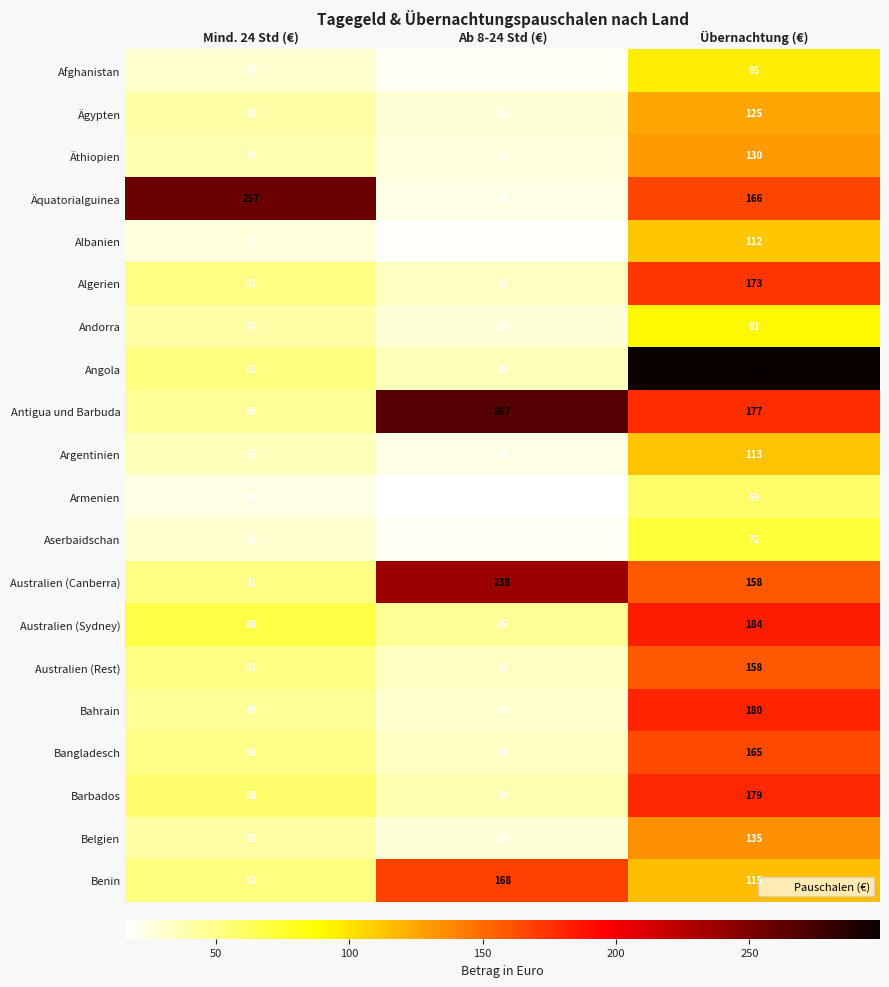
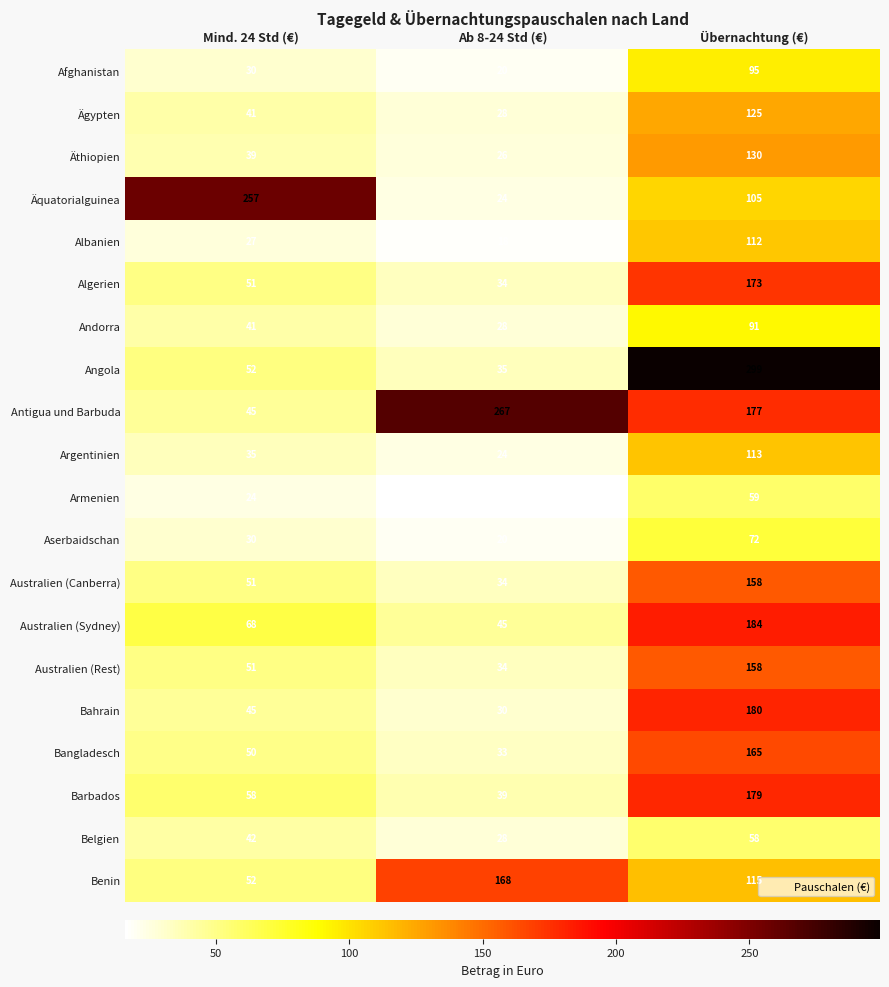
  {
    "Afghanistan": {
      "Mind. 24 Std (€)": 30,
      "Übernachtung (€)": 95
    },
    "Ägypten": {
      "Mind. 24 Std (€)": 41,
      "Übernachtung (€)": 125
    },
    "Äthiopien": {
      "Mind. 24 Std (€)": 39,
      "Übernachtung (€)": 130
    },
    "Äquatorialguinea": {
      "Mind. 24 Std (€)": 257,
-     "Übernachtung (€)": 166
+     "Übernachtung (€)": 105
    },
    "Albanien": {
      "Übernachtung (€)": 112
    },
    "Algerien": {
      "Mind. 24 Std (€)": 51,
      "Ab 8-24 Std (€)": 34,
      "Übernachtung (€)": 173
    },
    "Andorra": {
      "Mind. 24 Std (€)": 41,
      "Übernachtung (€)": 91
    },
    "Angola": {
      "Mind. 24 Std (€)": 52,
      "Ab 8-24 Std (€)": 35
    },
    "Antigua und Barbuda": {
      "Mind. 24 Std (€)": 45,
      "Ab 8-24 Std (€)": 267,
      "Übernachtung (€)": 177
    },
    "Argentinien": {
      "Mind. 24 Std (€)": 35,
      "Übernachtung (€)": 113
    },
    "Armenien": {
      "Übernachtung (€)": 59
    },
    "Aserbaidschan": {
      "Mind. 24 Std (€)": 30,
      "Übernachtung (€)": 72
    },
    "Australien (Canberra)": {
      "Mind. 24 Std (€)": 51,
-     "Ab 8-24 Std (€)": 238,
+     "Ab 8-24 Std (€)": 34,
      "Übernachtung (€)": 158
    },
    "Australien (Sydney)": {
      "Mind. 24 Std (€)": 68,
      "Ab 8-24 Std (€)": 45,
      "Übernachtung (€)": 184
    },
    "Australien (Rest)": {
      "Mind. 24 Std (€)": 51,
      "Ab 8-24 Std (€)": 34,
      "Übernachtung (€)": 158
    },
    "Bahrain": {
      "Mind. 24 Std (€)": 45,
      "Ab 8-24 Std (€)": 30,
      "Übernachtung (€)": 180
    },
    "Bangladesch": {
      "Mind. 24 Std (€)": 50,
      "Ab 8-24 Std (€)": 33,
      "Übernachtung (€)": 165
    },
    "Barbados": {
      "Mind. 24 Std (€)": 58,
      "Ab 8-24 Std (€)": 39,
      "Übernachtung (€)": 179
    },
    "Belgien": {
      "Mind. 24 Std (€)": 42,
-     "Übernachtung (€)": 135
+     "Übernachtung (€)": 58
    },
    "Benin": {
      "Mind. 24 Std (€)": 52,
      "Ab 8-24 Std (€)": 168
    }
  }
